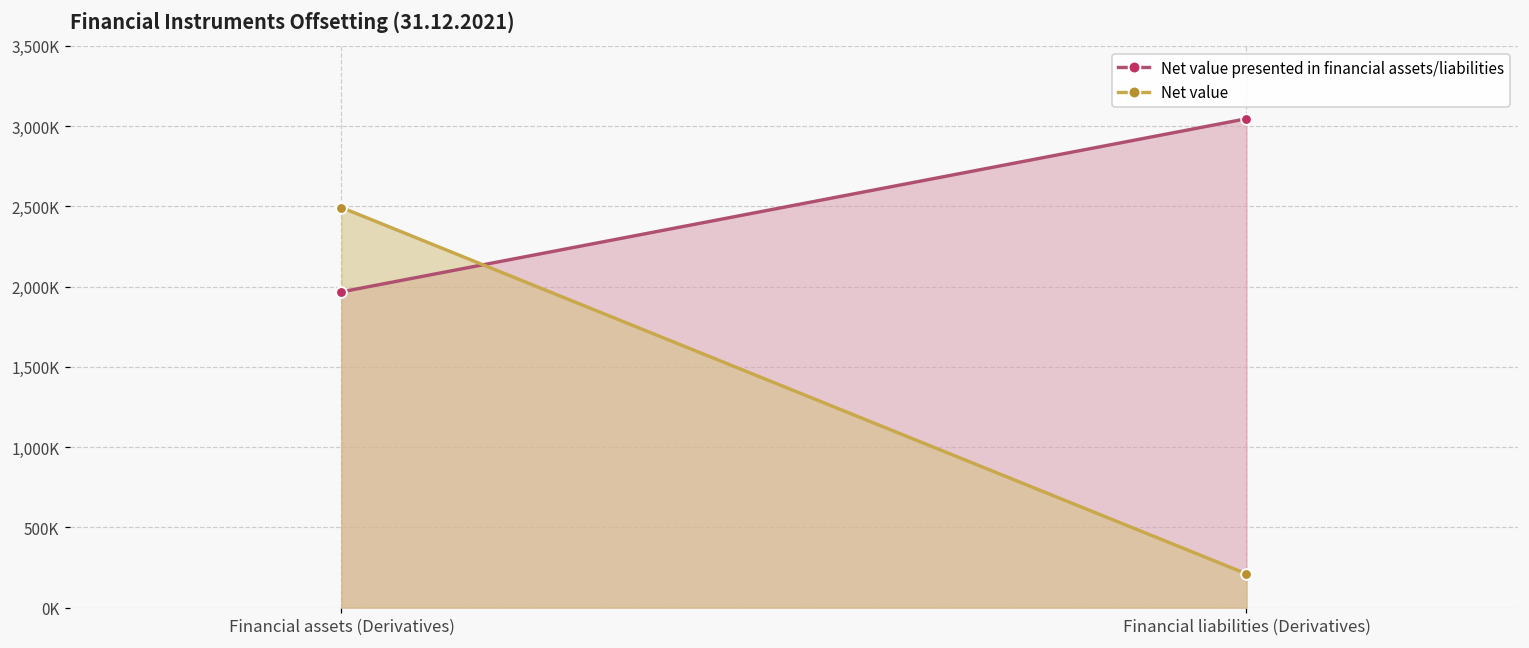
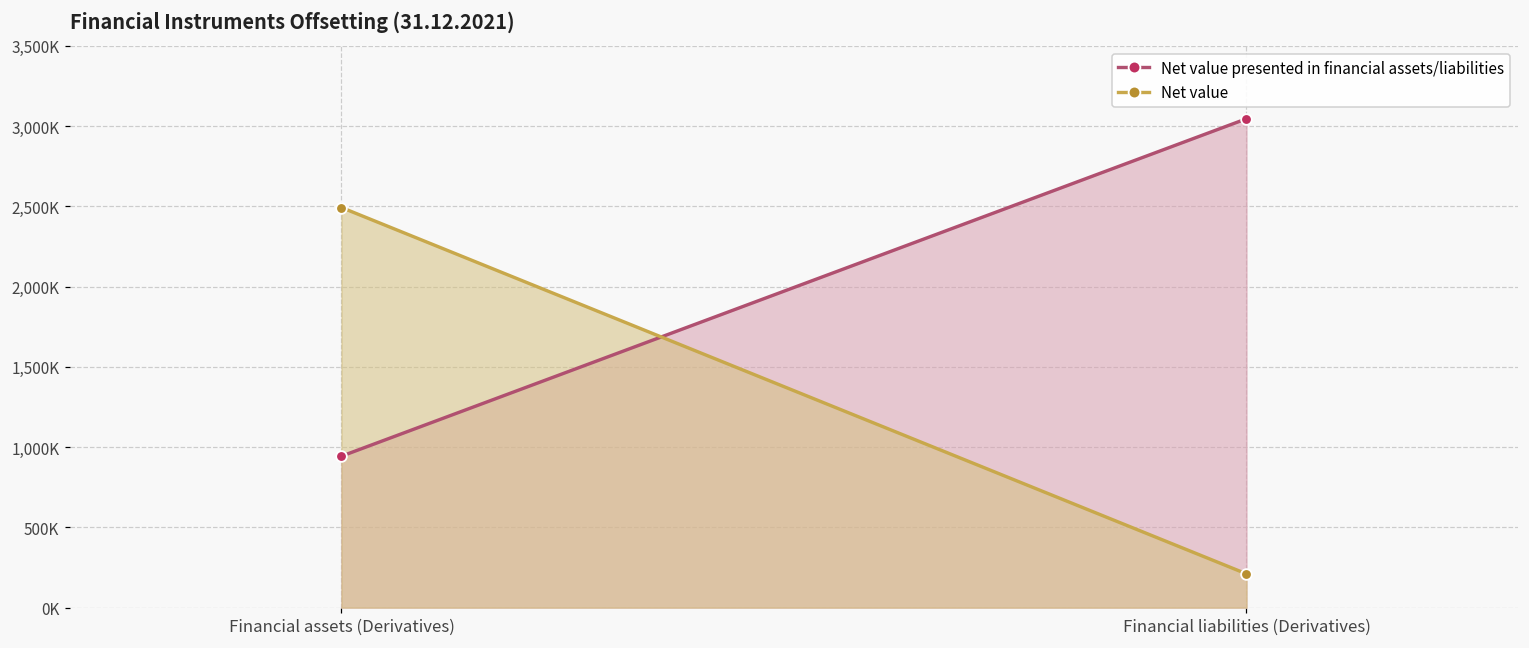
  {
    "Net value presented in financial assets/liabilities": {
-     "Financial assets (Derivatives)": "1,970,000",
+     "Financial assets (Derivatives)": "940,000",
      "Financial liabilities (Derivatives)": "3,050,000"
    },
    "Net value": {
      "Financial assets (Derivatives)": "2,490,000",
      "Financial liabilities (Derivatives)": "210,000"
    }
  }
